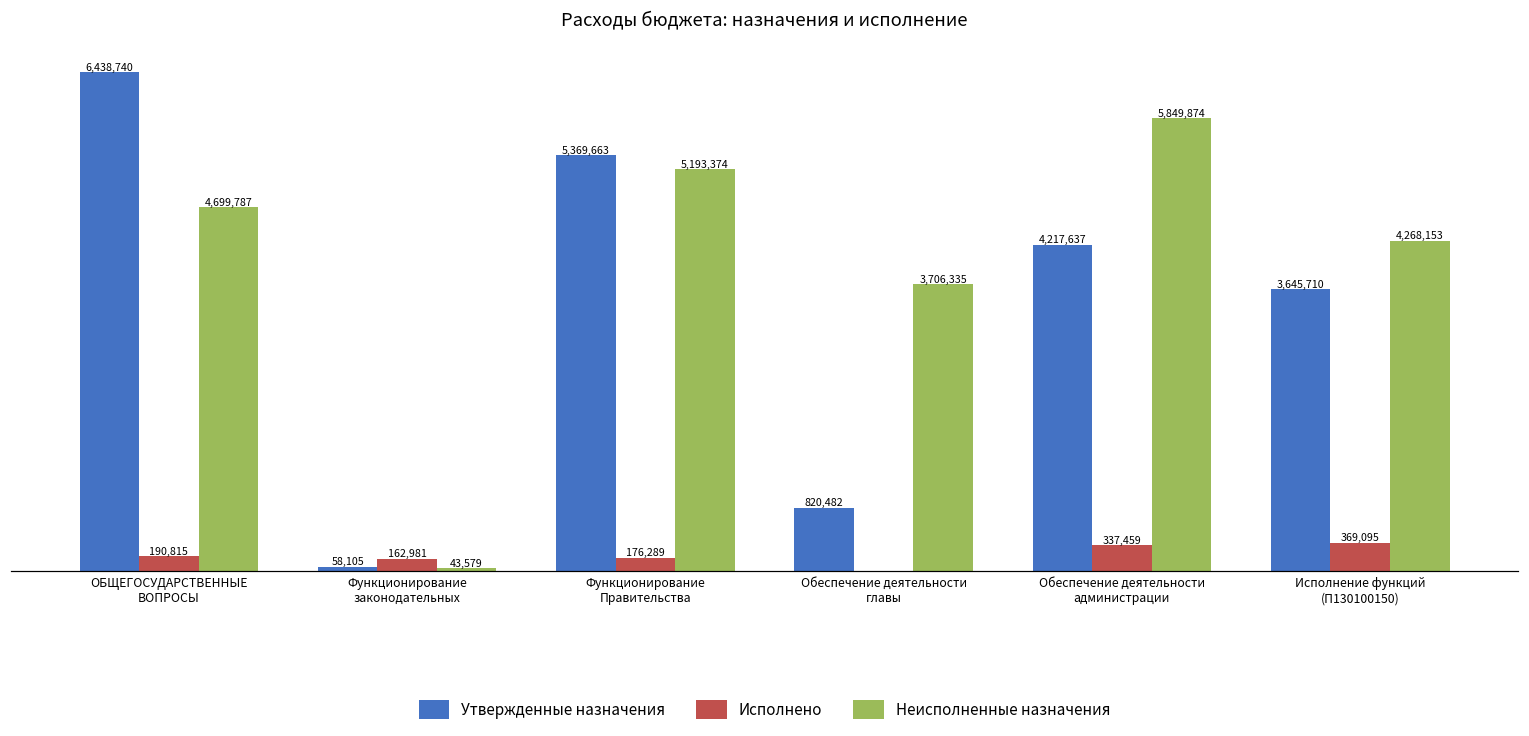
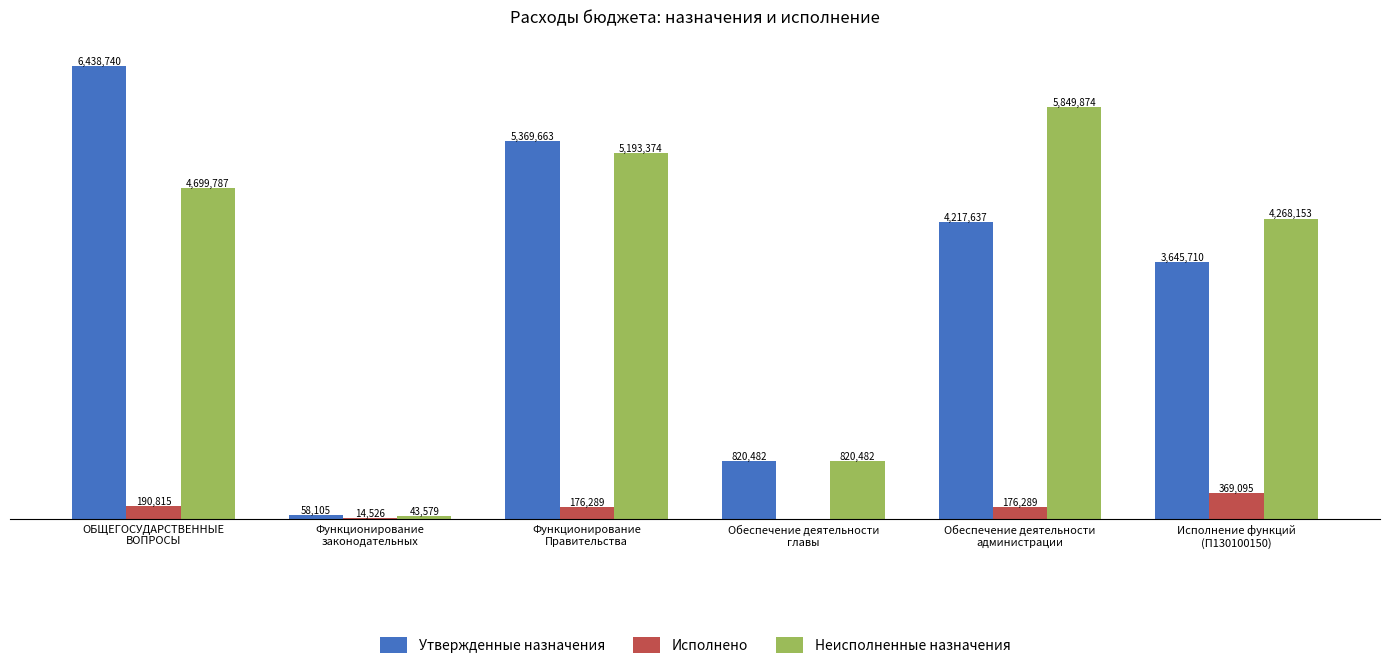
  {
    "Утвержденные назначения": {
      "ОБЩЕГОСУДАРСТВЕННЫЕ ВОПРОСЫ": "6,438,740",
      "Функционирование законодательных": "58,105",
      "Функционирование Правительства": "5,369,663",
      "Обеспечение деятельности главы": "820,482",
      "Обеспечение деятельности администрации": "4,217,637",
      "Исполнение функций (П130100150)": "3,645,710"
    },
    "Исполнено": {
      "ОБЩЕГОСУДАРСТВЕННЫЕ ВОПРОСЫ": "190,815",
-     "Функционирование законодательных": "162,981",
+     "Функционирование законодательных": "14,526",
      "Функционирование Правительства": "176,289",
-     "Обеспечение деятельности администрации": "337,459",
+     "Обеспечение деятельности администрации": "176,289",
      "Исполнение функций (П130100150)": "369,095"
    },
    "Неисполненные назначения": {
      "ОБЩЕГОСУДАРСТВЕННЫЕ ВОПРОСЫ": "4,699,787",
      "Функционирование законодательных": "43,579",
      "Функционирование Правительства": "5,193,374",
-     "Обеспечение деятельности главы": "3,706,335",
+     "Обеспечение деятельности главы": "820,482",
      "Обеспечение деятельности администрации": "5,849,874",
      "Исполнение функций (П130100150)": "4,268,153"
    }
  }
